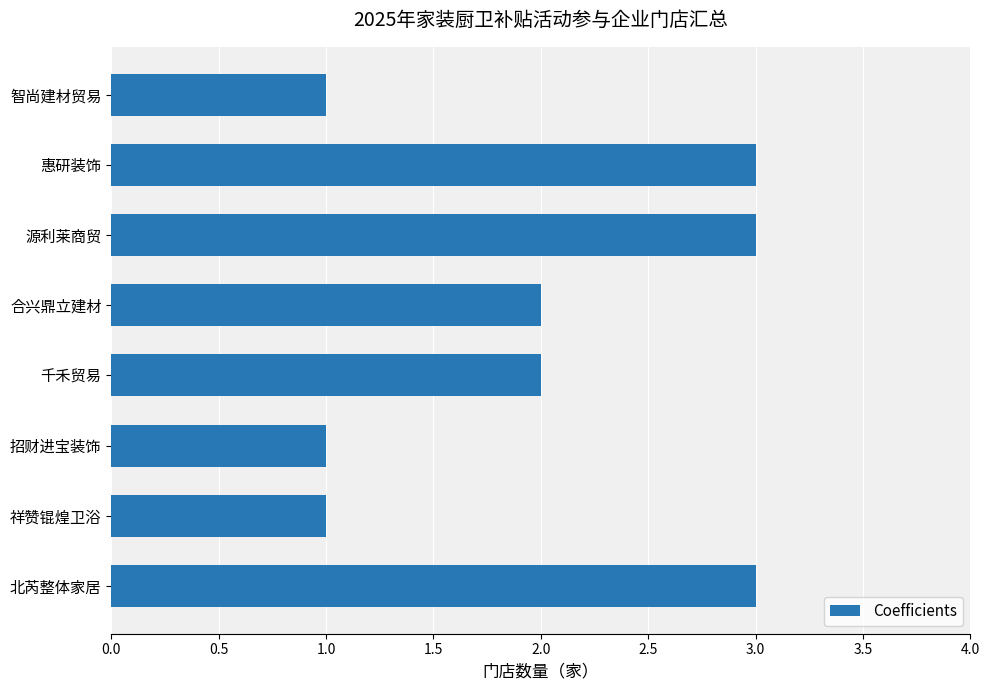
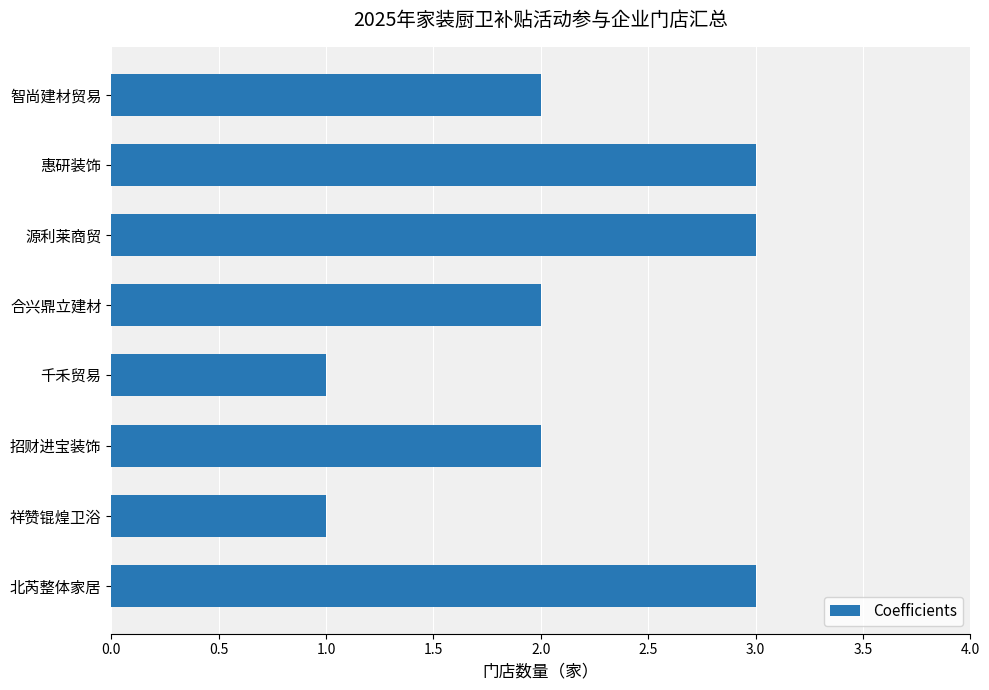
  {
-   "智尚建材贸易": 1,
+   "智尚建材贸易": 2,
    "惠研装饰": 3,
    "源利莱商贸": 3,
    "合兴鼎立建材": 2,
-   "千禾贸易": 2,
-   "招财进宝装饰": 1,
+   "千禾贸易": 1,
+   "招财进宝装饰": 2,
    "祥赞锟煌卫浴": 1,
    "北芮整体家居": 3
  }
